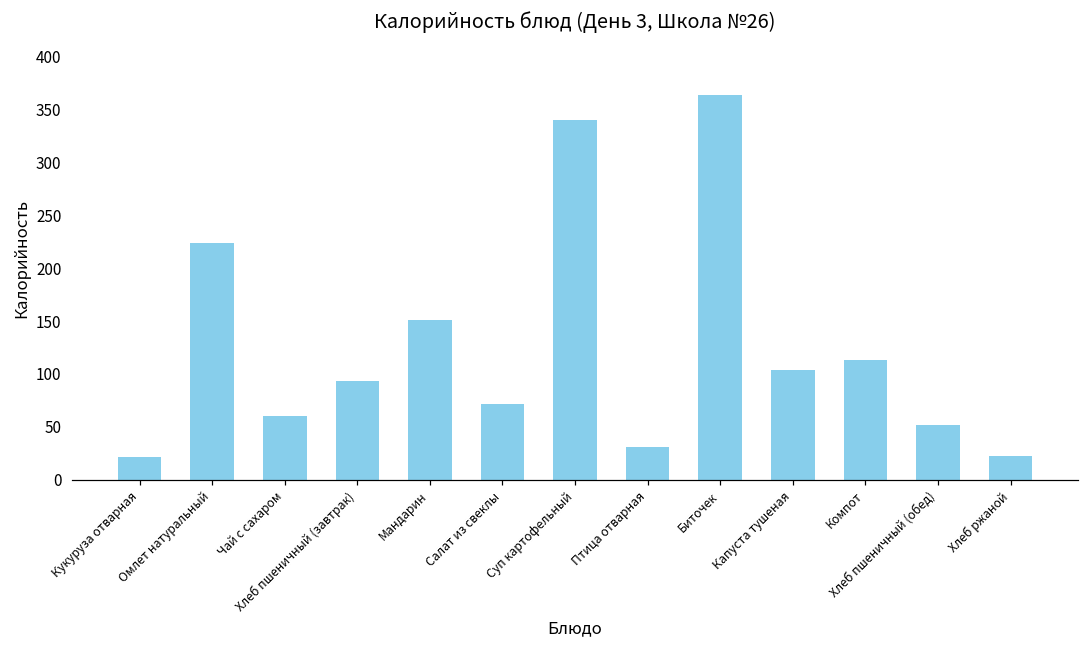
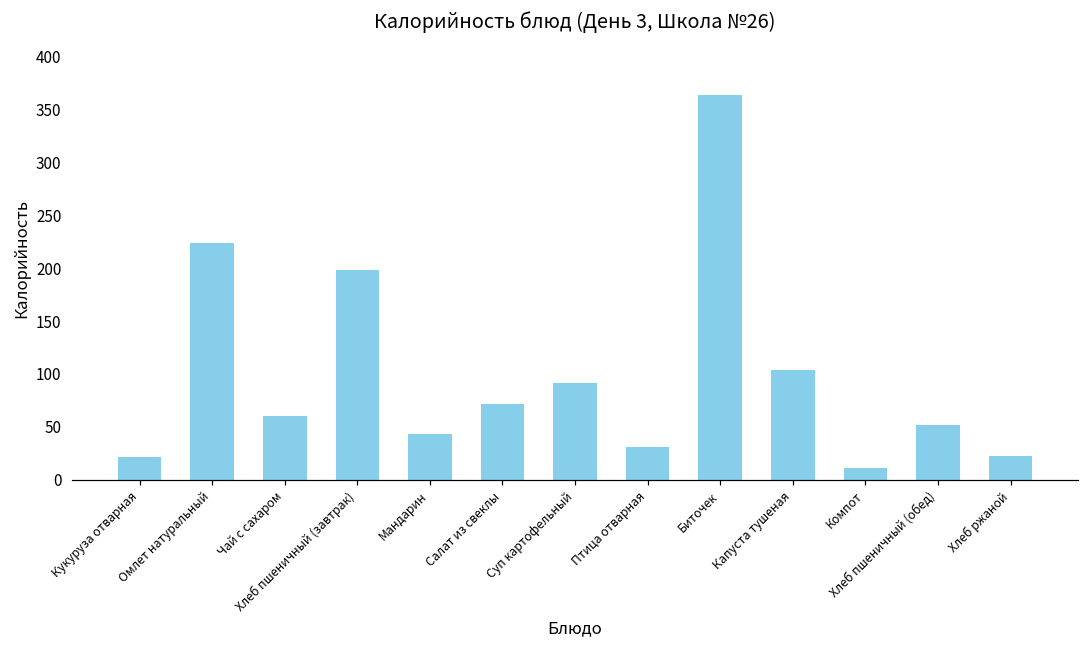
  {
    "Кукуруза отварная": 20,
    "Омлет натуральный": 220,
    "Чай с сахаром": 60,
-   "Хлеб пшеничный (завтрак)": 90,
-   "Мандарин": 150,
+   "Хлеб пшеничный (завтрак)": 200,
+   "Мандарин": 40,
    "Салат из свеклы": 70,
-   "Суп картофельный": 340,
+   "Суп картофельный": 90,
    "Птица отварная": 30,
    "Биточек": 360,
    "Капуста тушеная": 100,
-   "Компот": 110,
+   "Компот": 10,
    "Хлеб пшеничный (обед)": 50,
    "Хлеб ржаной": 20
  }
